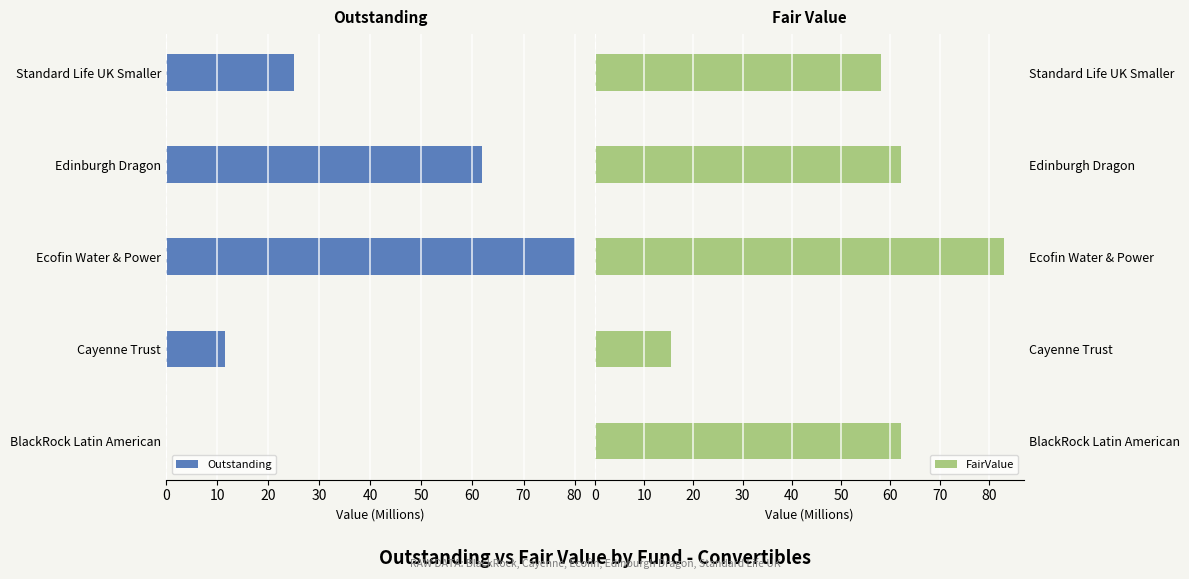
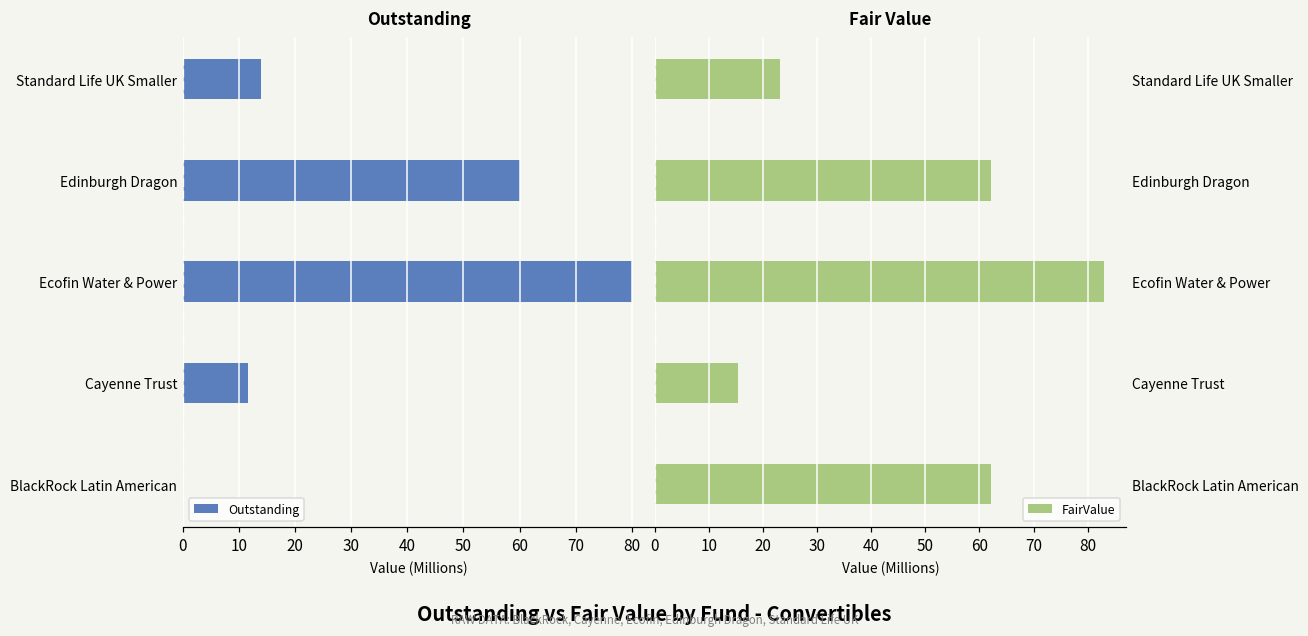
  {
    "Outstanding": {
-     "Standard Life UK Smaller": 25,
-     "Edinburgh Dragon": 62,
+     "Standard Life UK Smaller": 14,
+     "Edinburgh Dragon": 60,
      "Ecofin Water & Power": 80,
      "Cayenne Trust": 12
    },
    "Fair Value": {
-     "Standard Life UK Smaller": 58,
+     "Standard Life UK Smaller": 23,
      "Edinburgh Dragon": 62,
      "Ecofin Water & Power": 83,
      "Cayenne Trust": 15,
      "BlackRock Latin American": 62
    }
  }
